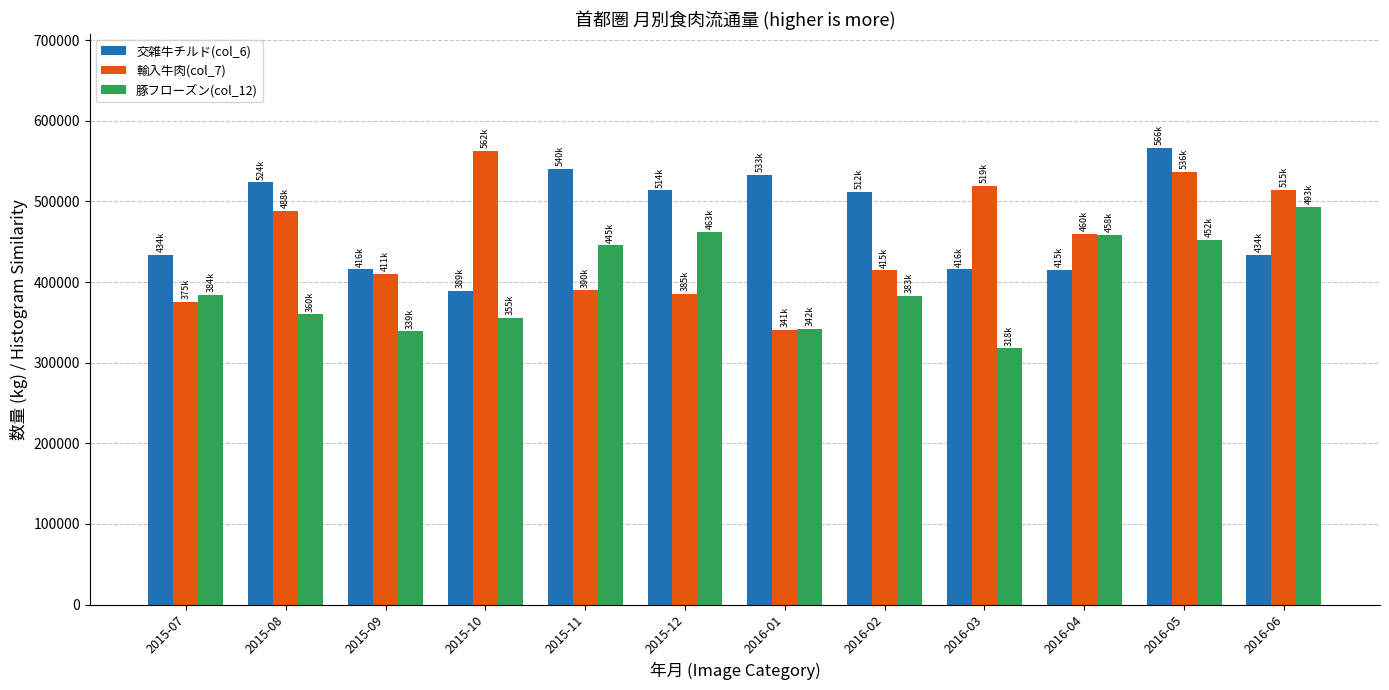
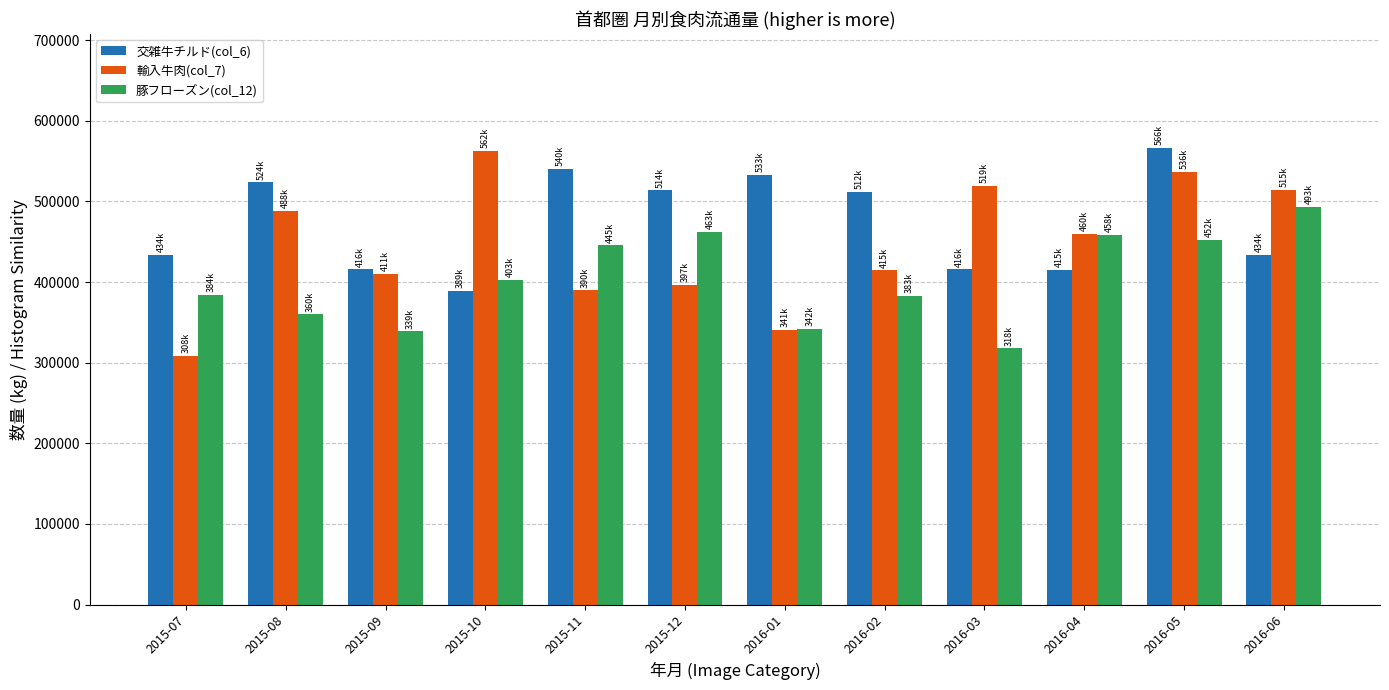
  {
    "交雑牛チルド(col_6)": {
      "2015-07": "434k",
      "2015-08": "524k",
      "2015-09": "416k",
      "2015-10": "389k",
      "2015-11": "540k",
      "2015-12": "514k",
      "2016-01": "533k",
      "2016-02": "512k",
      "2016-03": "416k",
      "2016-04": "415k",
      "2016-05": "566k",
      "2016-06": "434k"
    },
    "輸入牛肉(col_7)": {
-     "2015-07": "375k",
+     "2015-07": "308k",
      "2015-08": "488k",
      "2015-09": "411k",
      "2015-10": "562k",
      "2015-11": "390k",
-     "2015-12": "385k",
+     "2015-12": "397k",
      "2016-01": "341k",
      "2016-02": "415k",
      "2016-03": "519k",
      "2016-04": "460k",
      "2016-05": "536k",
      "2016-06": "515k"
    },
    "豚フローズン(col_12)": {
      "2015-07": "384k",
      "2015-08": "360k",
      "2015-09": "339k",
-     "2015-10": "355k",
+     "2015-10": "403k",
      "2015-11": "445k",
      "2015-12": "463k",
      "2016-01": "342k",
      "2016-02": "383k",
      "2016-03": "318k",
      "2016-04": "458k",
      "2016-05": "452k",
      "2016-06": "493k"
    }
  }
